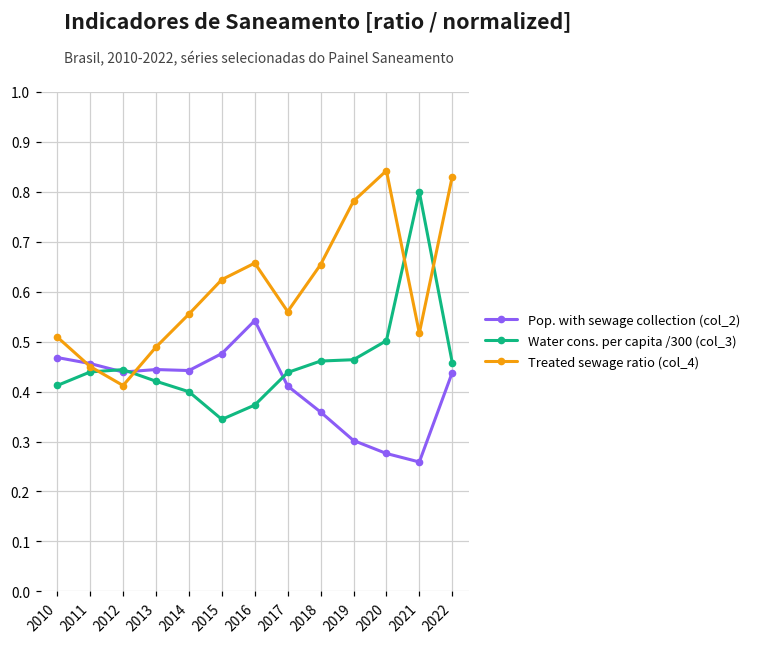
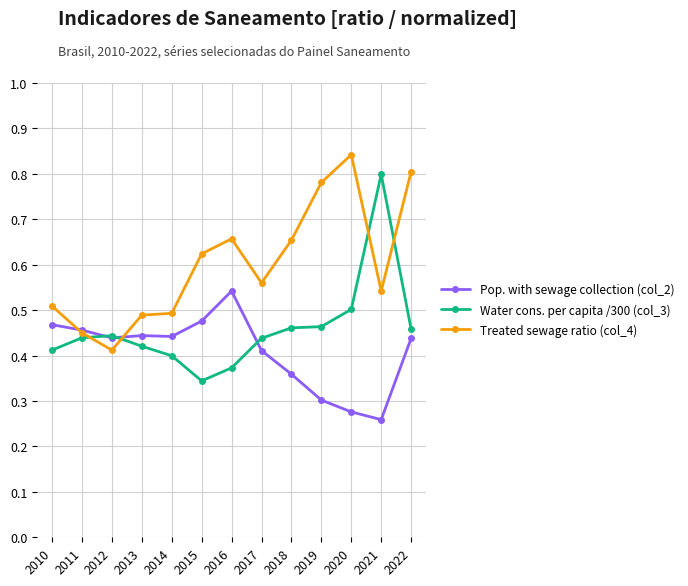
  {
    "Pop. with sewage collection (col_2)": {
      "2010": 0.47,
      "2011": 0.46,
      "2013": 0.44,
      "2014": 0.44,
      "2015": 0.48,
      "2016": 0.54,
      "2017": 0.41,
      "2018": 0.36,
      "2019": 0.30,
      "2020": 0.28,
      "2021": 0.26,
      "2022": 0.44
    },
    "Water cons. per capita /300 (col_3)": {
      "2010": 0.41,
      "2011": 0.44,
      "2013": 0.42,
      "2014": 0.40,
      "2015": 0.34,
      "2016": 0.37,
      "2017": 0.44,
      "2018": 0.46,
      "2019": 0.46,
      "2020": 0.50,
      "2021": 0.80,
      "2022": 0.46
    },
    "Treated sewage ratio (col_4)": {
      "2010": 0.51,
      "2011": 0.45,
      "2012": 0.41,
      "2013": 0.49,
-     "2014": 0.56,
+     "2014": 0.49,
      "2015": 0.62,
      "2016": 0.66,
      "2017": 0.56,
      "2018": 0.65,
      "2019": 0.78,
      "2020": 0.84,
-     "2021": 0.52,
-     "2022": 0.83
+     "2021": 0.54,
+     "2022": 0.81
    }
  }
